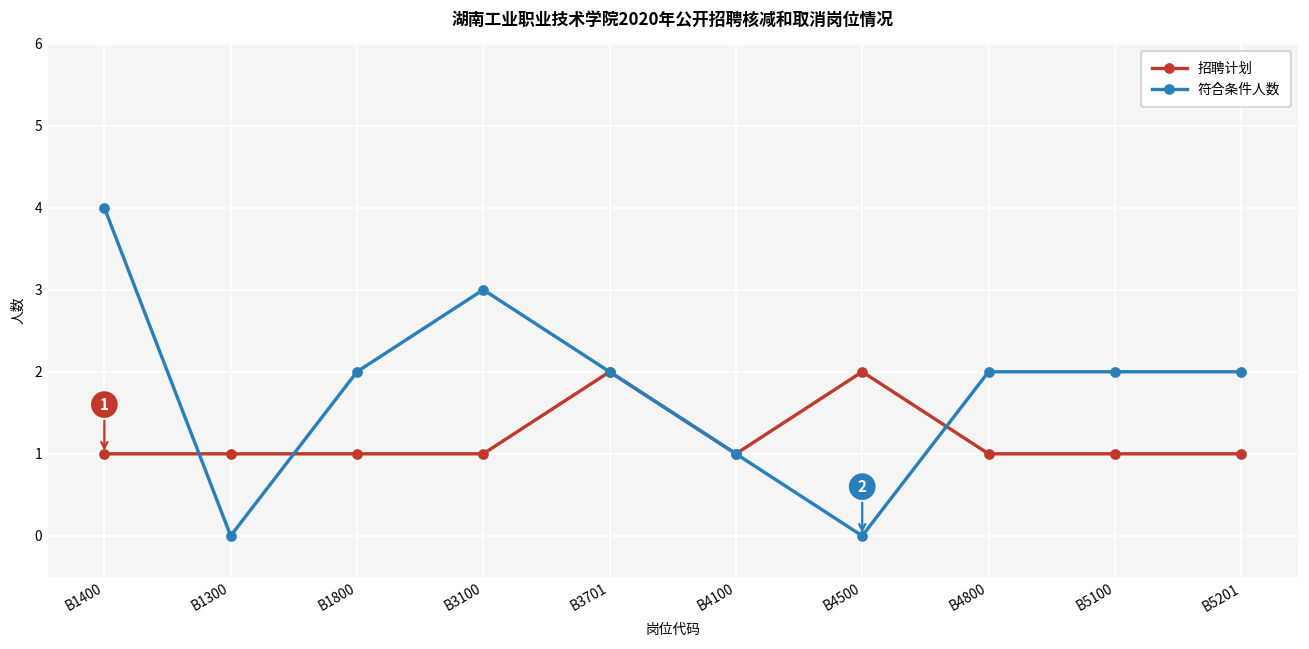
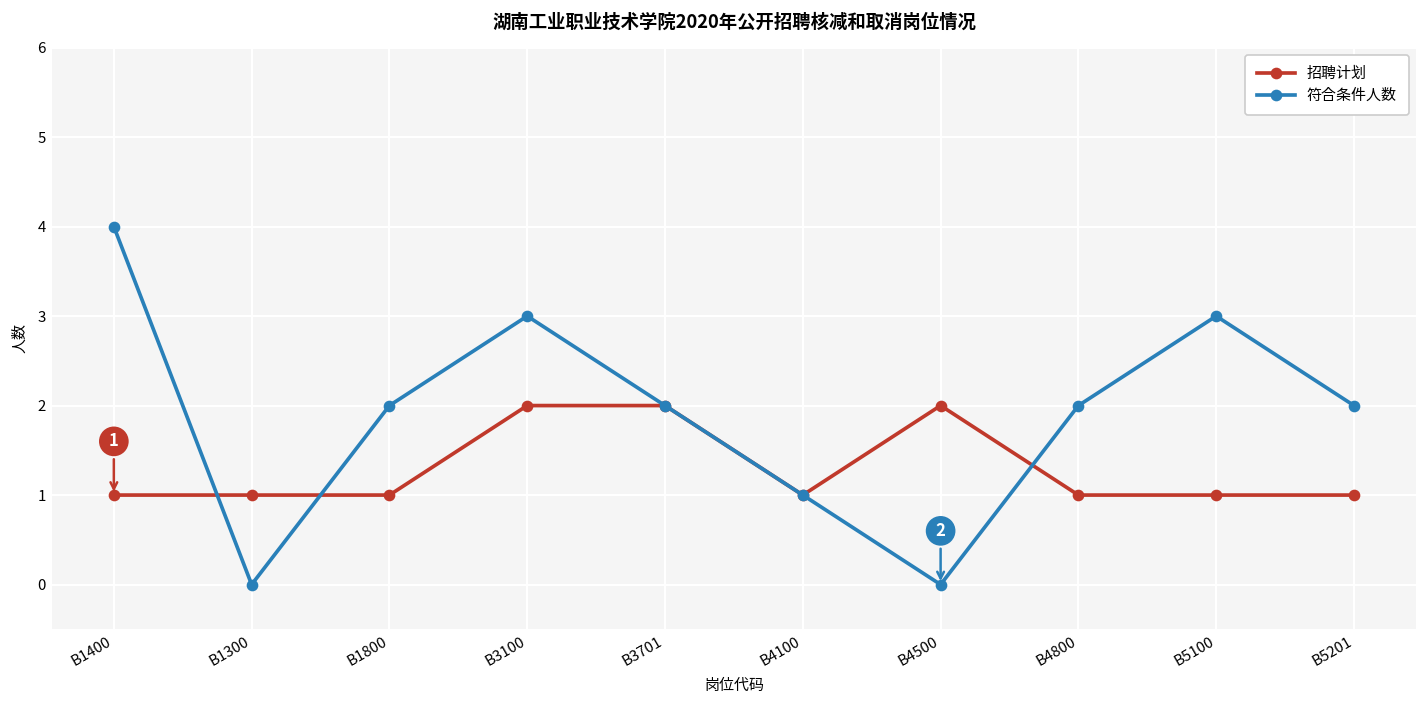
  {
    "招聘计划": {
      "B1300": 1,
      "B1800": 1,
-     "B3100": 1,
+     "B3100": 2,
      "B4500": 2,
      "B4800": 1,
      "B5100": 1,
      "B5201": 1
    },
    "符合条件人数": {
      "B1400": 4,
      "B1300": 0,
      "B1800": 2,
      "B3100": 3,
      "B4800": 2,
-     "B5100": 2,
+     "B5100": 3,
      "B5201": 2
    }
  }
